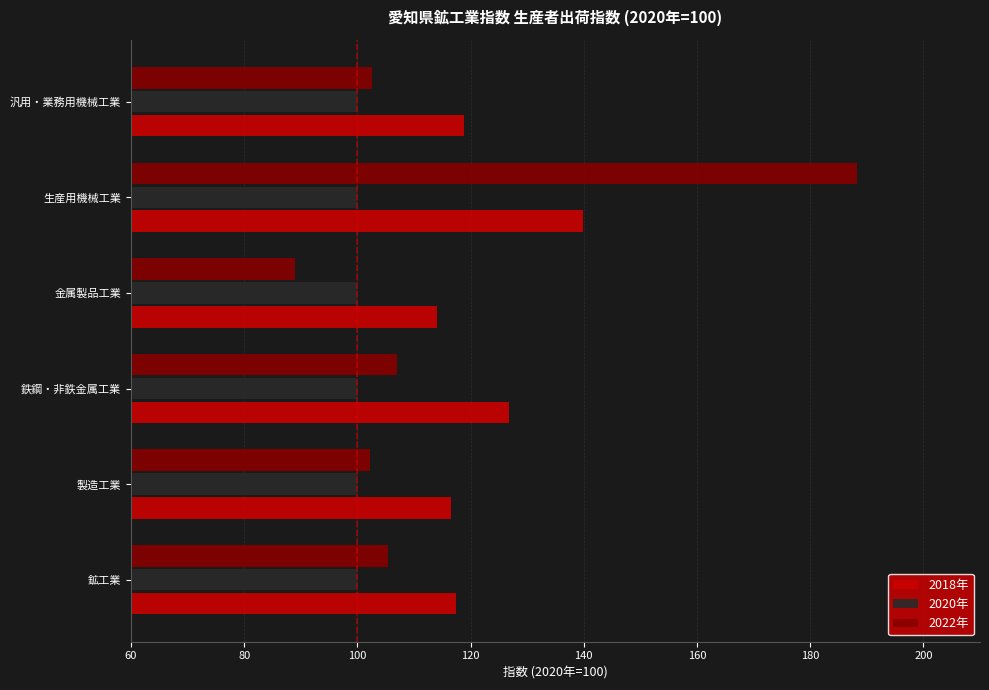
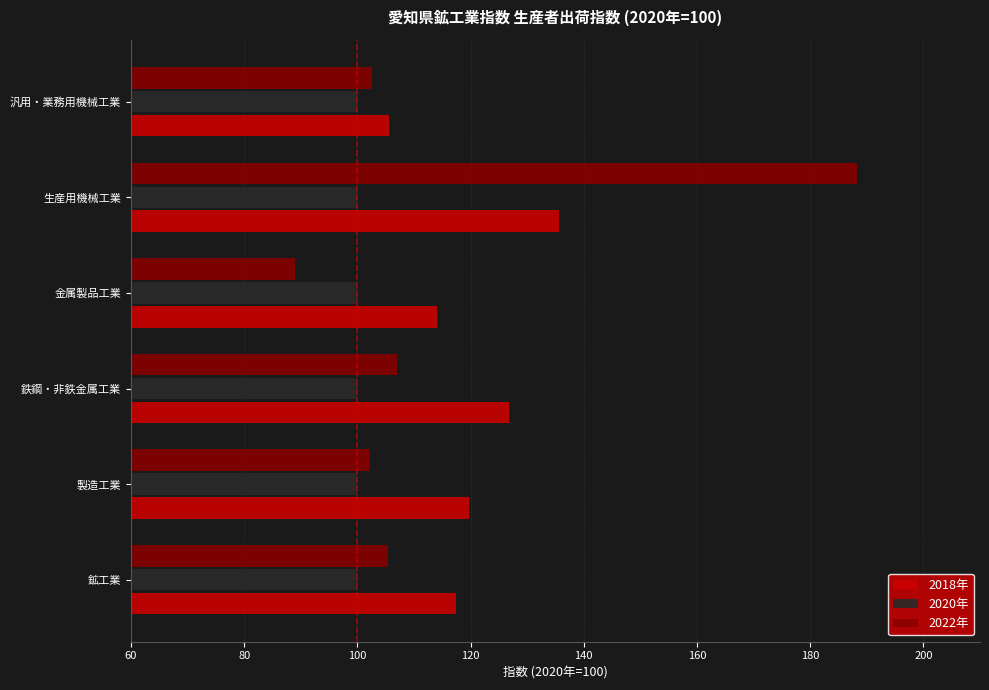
  {
    "2018年": {
-     "汎用・業務用機械工業": 119,
-     "生産用機械工業": 140,
+     "汎用・業務用機械工業": 106,
+     "生産用機械工業": 136,
      "金属製品工業": 114,
      "鉄鋼・非鉄金属工業": 127,
-     "製造工業": 117,
+     "製造工業": 120,
      "鉱工業": 118
    },
    "2020年": {
      "汎用・業務用機械工業": 100,
      "生産用機械工業": 100,
      "金属製品工業": 100,
      "鉄鋼・非鉄金属工業": 100,
      "製造工業": 100,
      "鉱工業": 100
    },
    "2022年": {
      "汎用・業務用機械工業": 103,
      "生産用機械工業": 188,
      "金属製品工業": 89,
      "鉄鋼・非鉄金属工業": 107,
      "製造工業": 102,
      "鉱工業": 105
    }
  }
